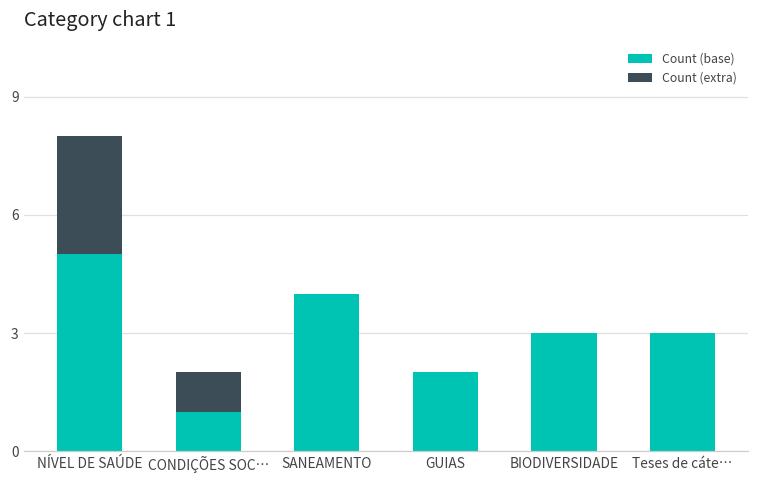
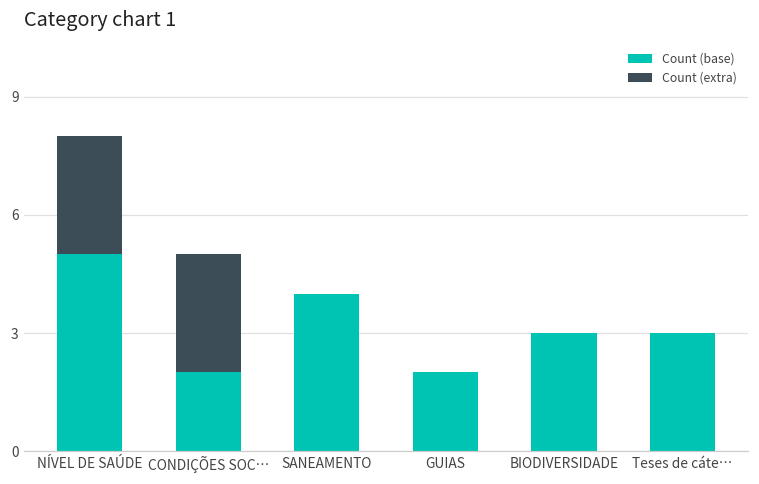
  {
    "Count (base)": {
      "NÍVEL DE SAÚDE": 5,
-     "CONDIÇÕES SOC…": 1,
+     "CONDIÇÕES SOC…": 2,
      "SANEAMENTO": 4,
      "GUIAS": 2,
      "BIODIVERSIDADE": 3,
      "Teses de cáte…": 3
    },
    "Count (extra)": {
      "NÍVEL DE SAÚDE": 3,
-     "CONDIÇÕES SOC…": 1,
+     "CONDIÇÕES SOC…": 3,
      "SANEAMENTO": 0,
      "GUIAS": 0,
      "BIODIVERSIDADE": 0,
      "Teses de cáte…": 0
    }
  }
